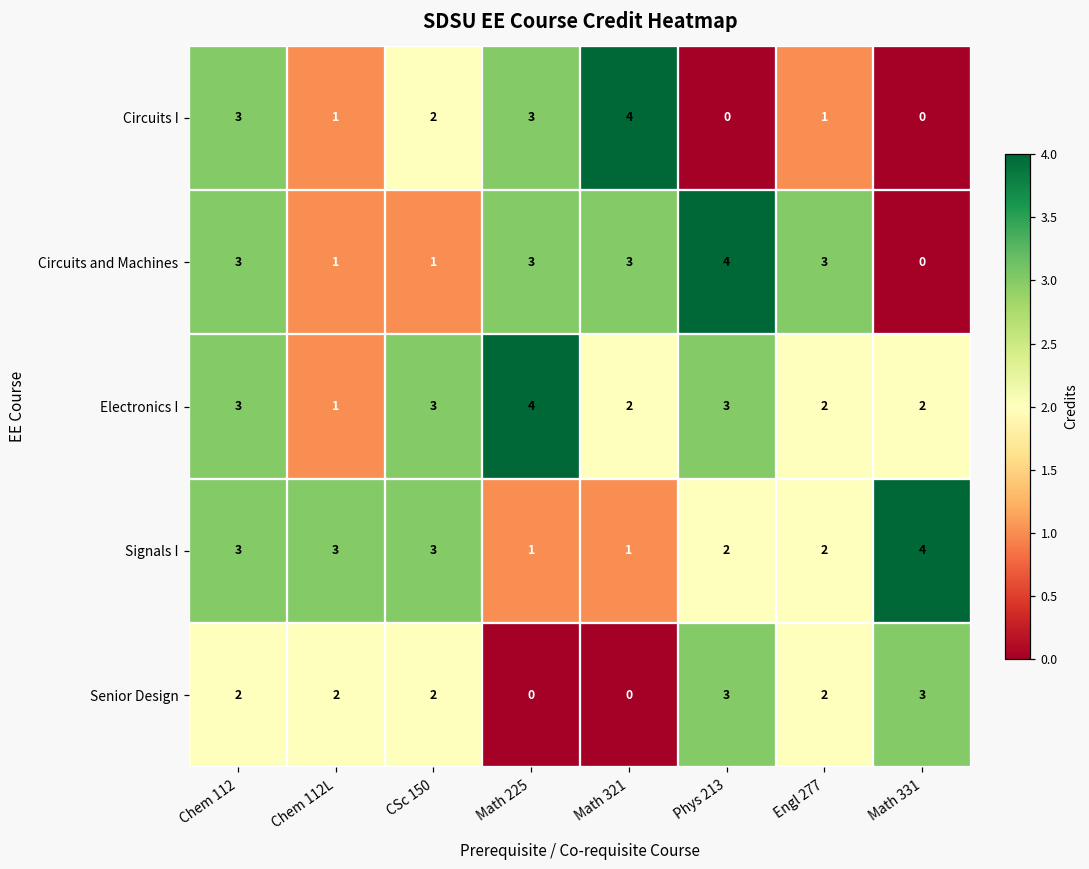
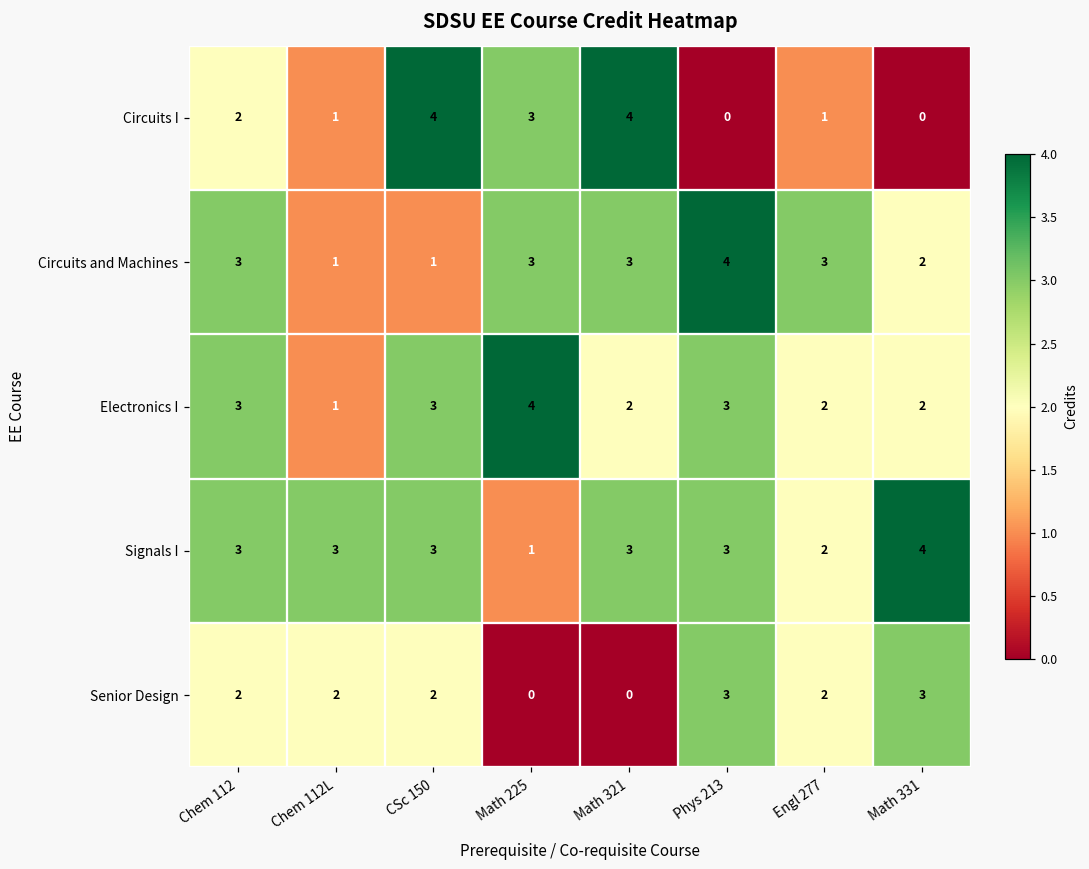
  {
    "Circuits I": {
-     "Chem 112": 3,
+     "Chem 112": 2,
      "Chem 112L": 1,
-     "CSc 150": 2,
+     "CSc 150": 4,
      "Math 225": 3,
      "Math 321": 4,
      "Phys 213": 0,
      "Engl 277": 1,
      "Math 331": 0
    },
    "Circuits and Machines": {
      "Chem 112": 3,
      "Chem 112L": 1,
      "CSc 150": 1,
      "Math 225": 3,
      "Math 321": 3,
      "Phys 213": 4,
      "Engl 277": 3,
-     "Math 331": 0
+     "Math 331": 2
    },
    "Electronics I": {
      "Chem 112": 3,
      "Chem 112L": 1,
      "CSc 150": 3,
      "Math 225": 4,
      "Math 321": 2,
      "Phys 213": 3,
      "Engl 277": 2,
      "Math 331": 2
    },
    "Signals I": {
      "Chem 112": 3,
      "Chem 112L": 3,
      "CSc 150": 3,
      "Math 225": 1,
-     "Math 321": 1,
-     "Phys 213": 2,
+     "Math 321": 3,
+     "Phys 213": 3,
      "Engl 277": 2,
      "Math 331": 4
    },
    "Senior Design": {
      "Chem 112": 2,
      "Chem 112L": 2,
      "CSc 150": 2,
      "Math 225": 0,
      "Math 321": 0,
      "Phys 213": 3,
      "Engl 277": 2,
      "Math 331": 3
    }
  }
